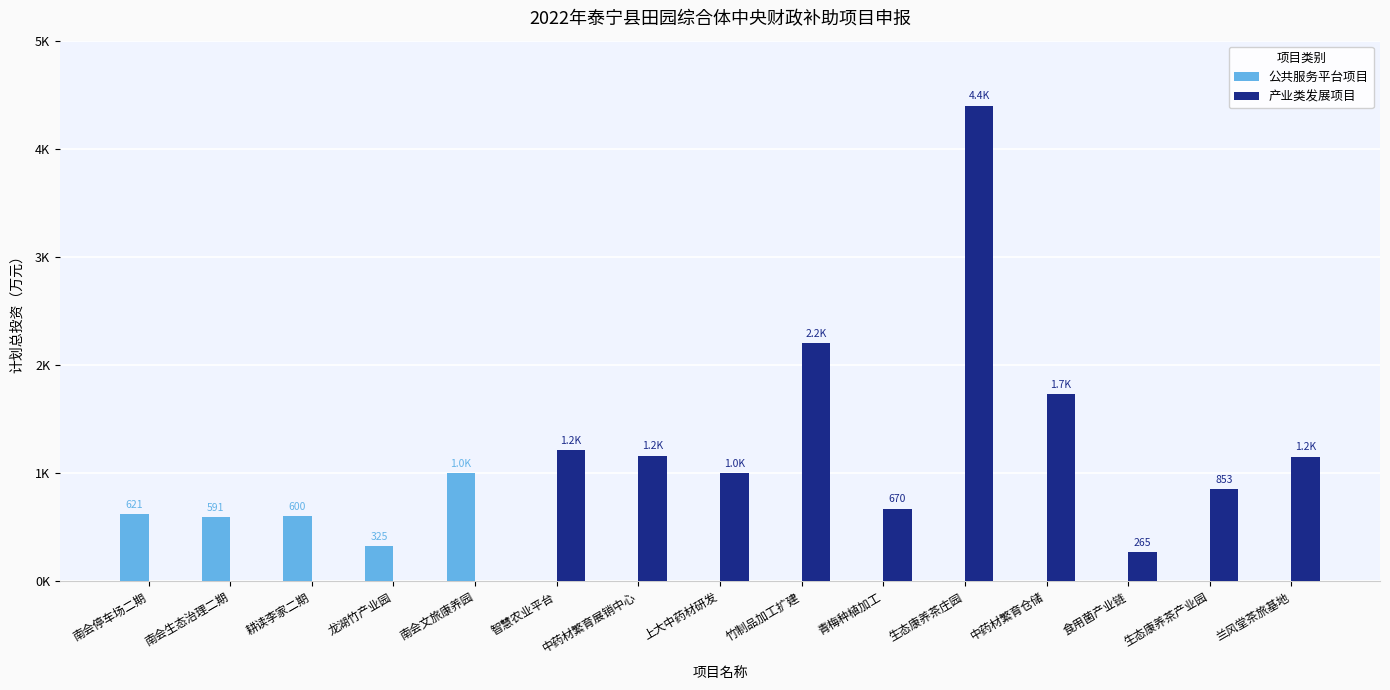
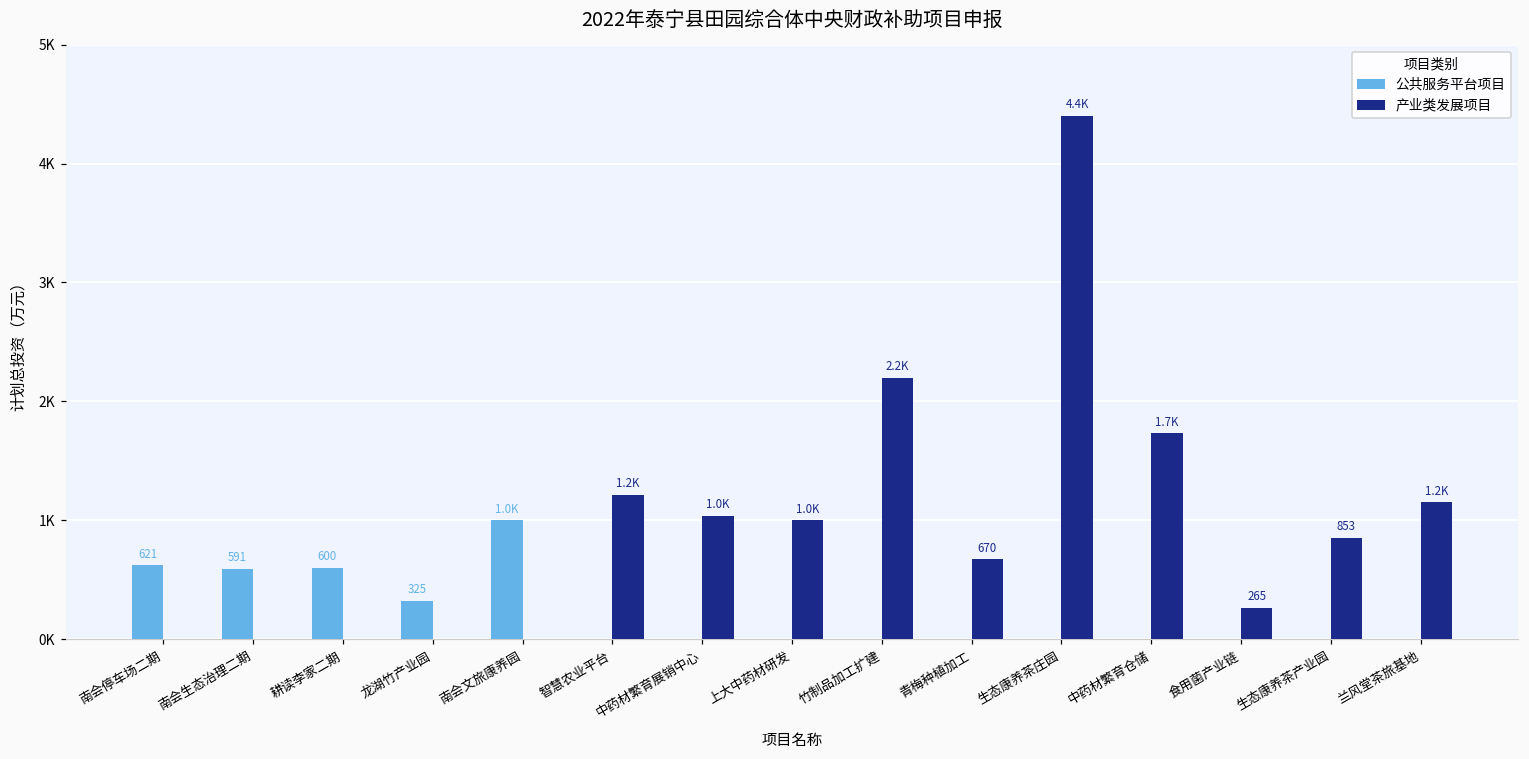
  {
    "公共服务平台项目": {
      "南会停车场二期": "621",
      "南会生态治理二期": "591",
      "耕读李家二期": "600",
      "龙湖竹产业园": "325",
      "南会文旅康养园": "1.0K"
    },
    "产业类发展项目": {
      "智慧农业平台": "1.2K",
-     "中药材繁育展销中心": "1.2K",
+     "中药材繁育展销中心": "1.0K",
      "上大中药材研发": "1.0K",
      "竹制品加工扩建": "2.2K",
      "青梅种植加工": "670",
      "生态康养茶庄园": "4.4K",
      "中药材繁育仓储": "1.7K",
      "食用菌产业链": "265",
      "生态康养茶产业园": "853",
      "兰风堂茶旅基地": "1.2K"
    }
  }
